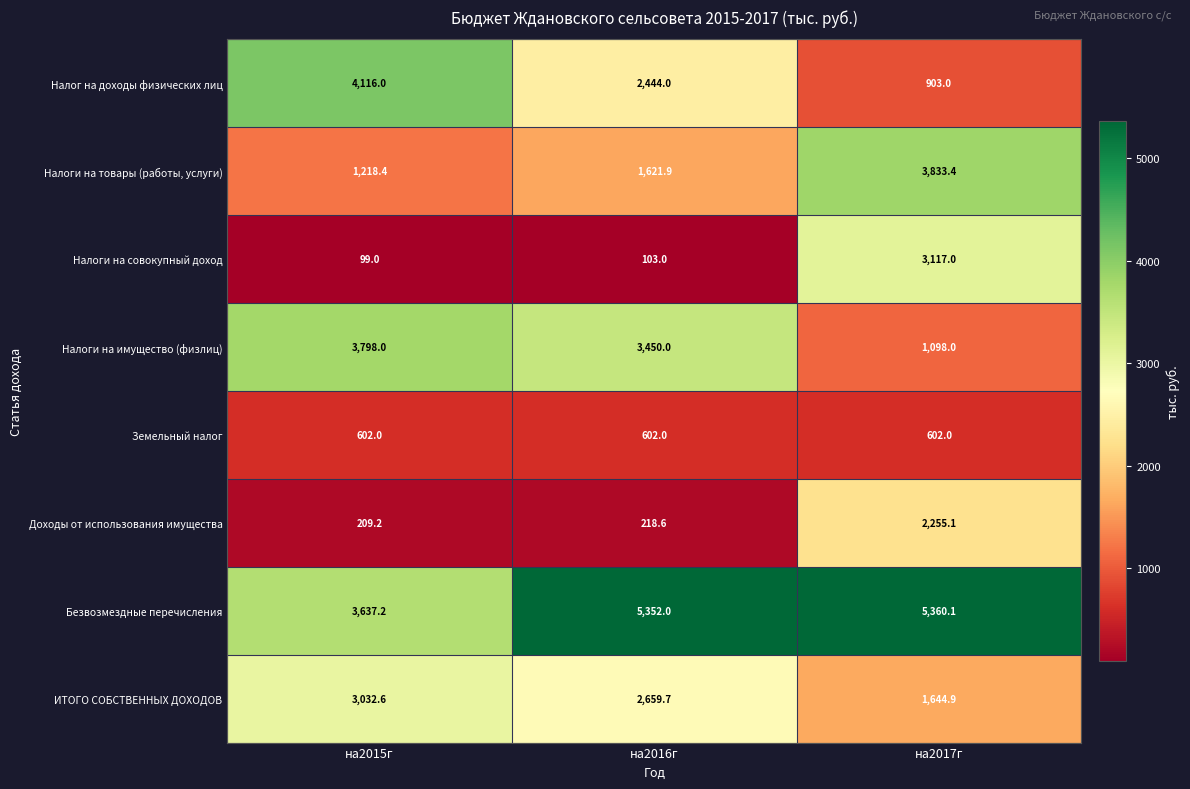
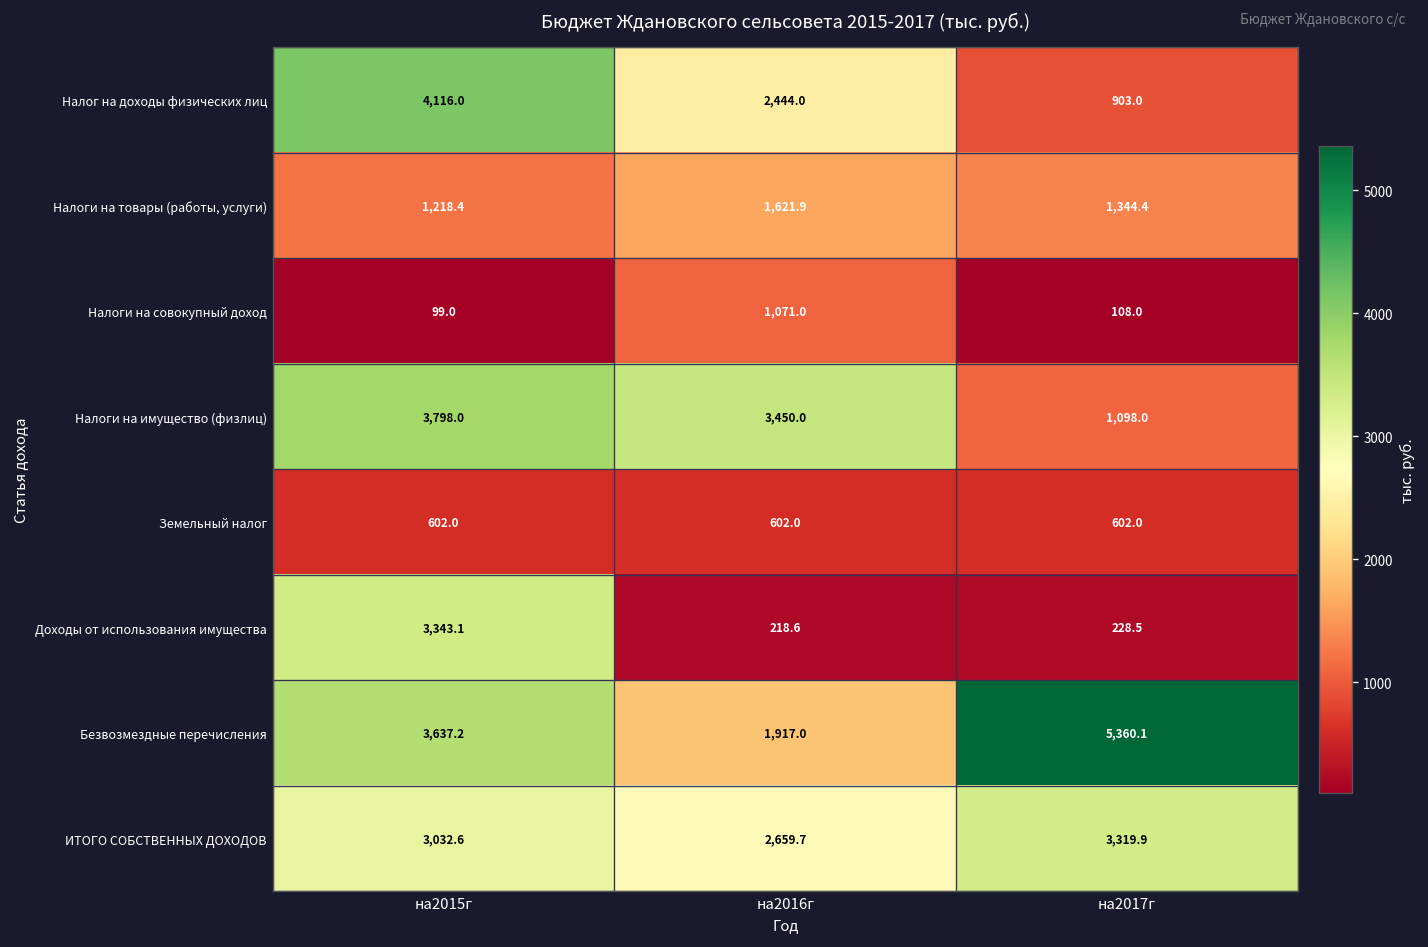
  {
    "Налог на доходы физических лиц": {
      "на2015г": "4,116.0",
      "на2016г": "2,444.0",
      "на2017г": "903.0"
    },
    "Налоги на товары (работы, услуги)": {
      "на2015г": "1,218.4",
      "на2016г": "1,621.9",
-     "на2017г": "3,833.4"
+     "на2017г": "1,344.4"
    },
    "Налоги на совокупный доход": {
      "на2015г": "99.0",
-     "на2016г": "103.0",
-     "на2017г": "3,117.0"
+     "на2016г": "1,071.0",
+     "на2017г": "108.0"
    },
    "Налоги на имущество (физлиц)": {
      "на2015г": "3,798.0",
      "на2016г": "3,450.0",
      "на2017г": "1,098.0"
    },
    "Земельный налог": {
      "на2015г": "602.0",
      "на2016г": "602.0",
      "на2017г": "602.0"
    },
    "Доходы от использования имущества": {
-     "на2015г": "209.2",
+     "на2015г": "3,343.1",
      "на2016г": "218.6",
-     "на2017г": "2,255.1"
+     "на2017г": "228.5"
    },
    "Безвозмездные перечисления": {
      "на2015г": "3,637.2",
-     "на2016г": "5,352.0",
+     "на2016г": "1,917.0",
      "на2017г": "5,360.1"
    },
    "ИТОГО СОБСТВЕННЫХ ДОХОДОВ": {
      "на2015г": "3,032.6",
      "на2016г": "2,659.7",
-     "на2017г": "1,644.9"
+     "на2017г": "3,319.9"
    }
  }
